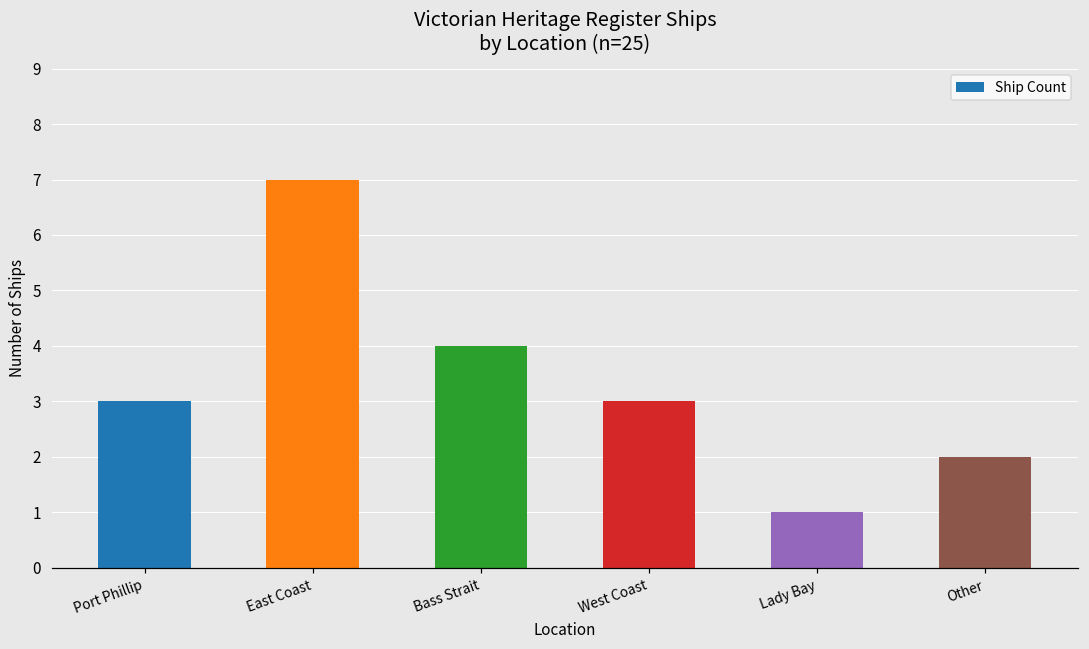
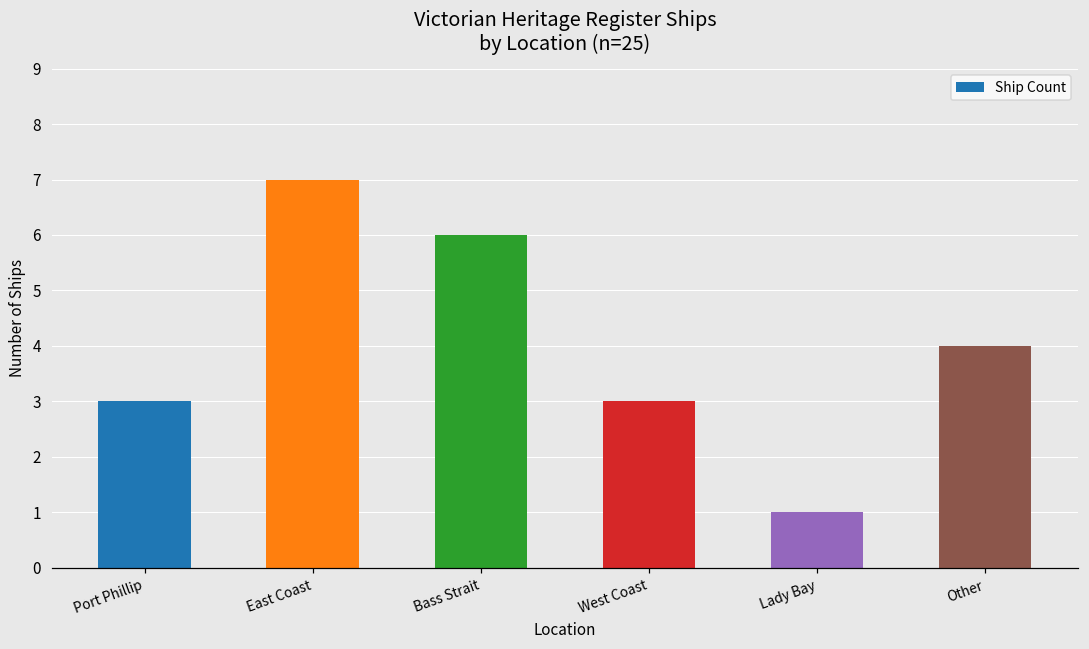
  {
    "Port Phillip": 3,
    "East Coast": 7,
-   "Bass Strait": 4,
+   "Bass Strait": 6,
    "West Coast": 3,
    "Lady Bay": 1,
-   "Other": 2
+   "Other": 4
  }
